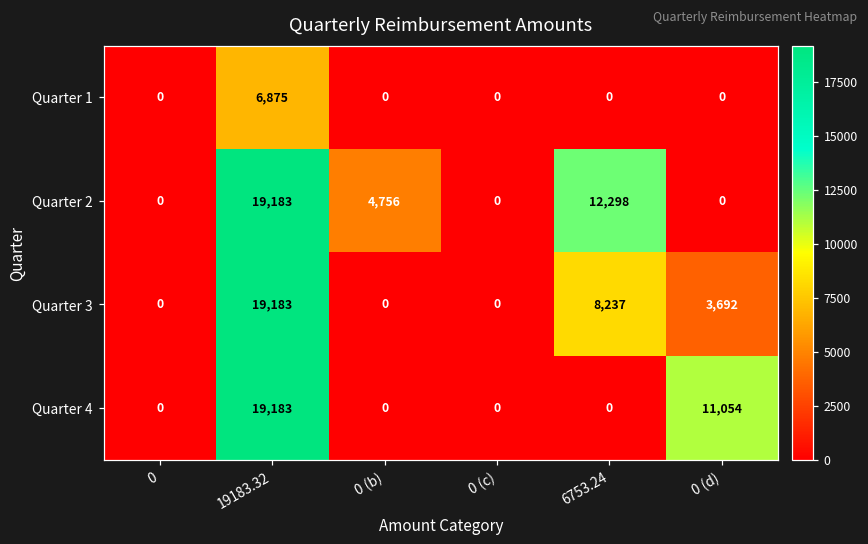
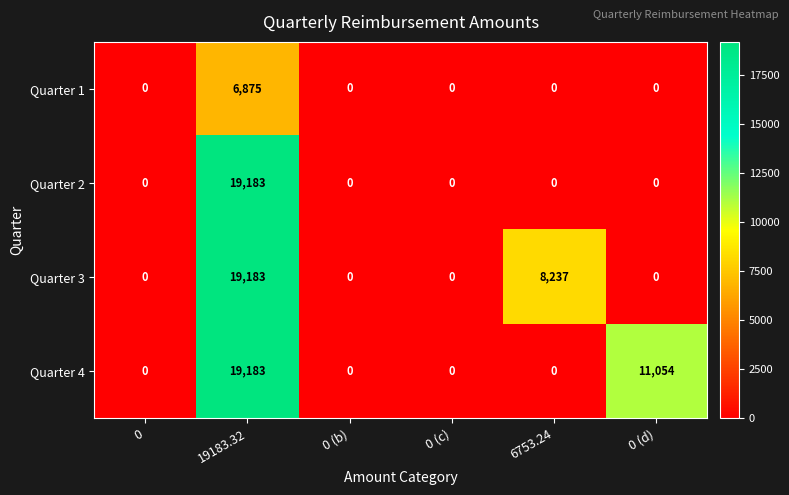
  {
    "Quarter 1": {
      "0": "0",
      "19183.32": "6,875",
      "0 (b)": "0",
      "0 (c)": "0",
      "6753.24": "0",
      "0 (d)": "0"
    },
    "Quarter 2": {
      "0": "0",
      "19183.32": "19,183",
-     "0 (b)": "4,756",
+     "0 (b)": "0",
      "0 (c)": "0",
-     "6753.24": "12,298",
+     "6753.24": "0",
      "0 (d)": "0"
    },
    "Quarter 3": {
      "0": "0",
      "19183.32": "19,183",
      "0 (b)": "0",
      "0 (c)": "0",
      "6753.24": "8,237",
-     "0 (d)": "3,692"
+     "0 (d)": "0"
    },
    "Quarter 4": {
      "0": "0",
      "19183.32": "19,183",
      "0 (b)": "0",
      "0 (c)": "0",
      "6753.24": "0",
      "0 (d)": "11,054"
    }
  }
